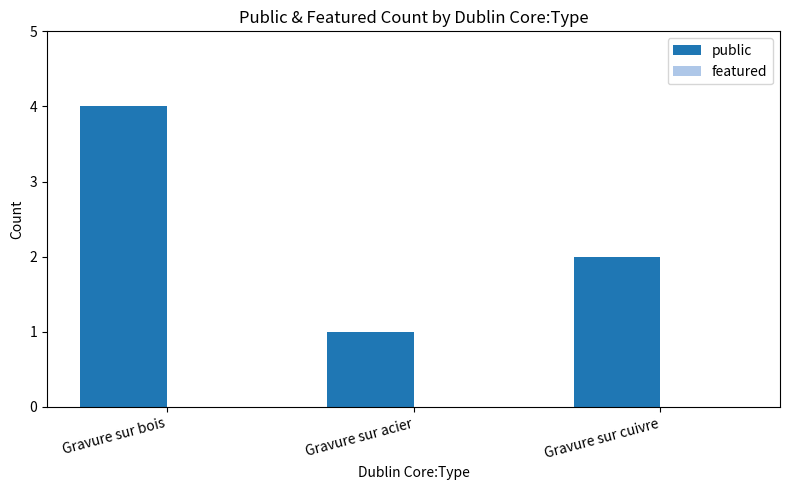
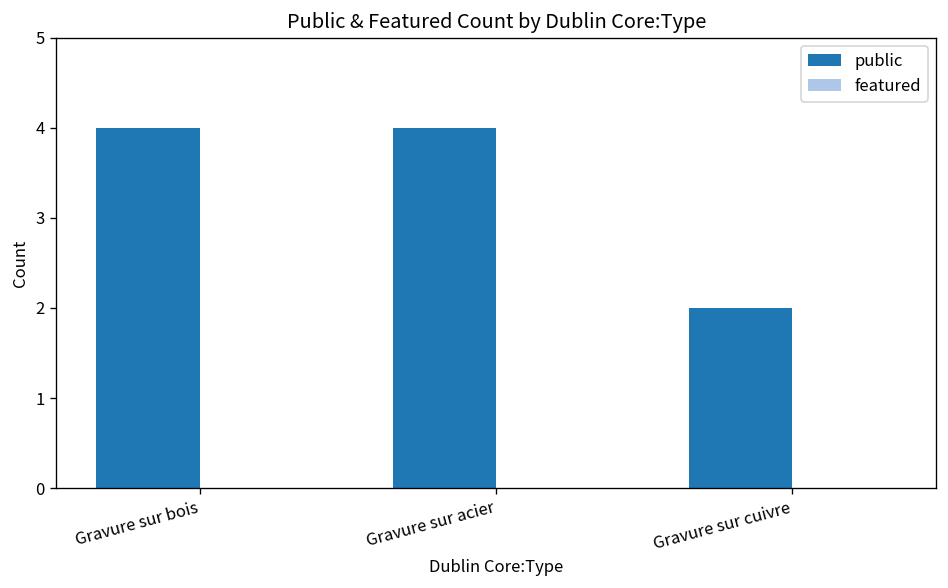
  {
    "public": {
      "Gravure sur bois": 4,
-     "Gravure sur acier": 1,
+     "Gravure sur acier": 4,
      "Gravure sur cuivre": 2
    },
    "featured": {
      "Gravure sur bois": 0,
      "Gravure sur acier": 0,
      "Gravure sur cuivre": 0
    }
  }
